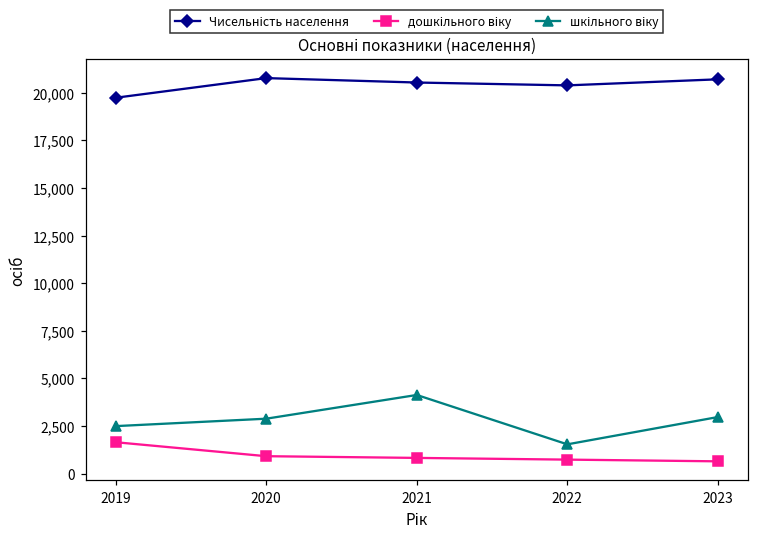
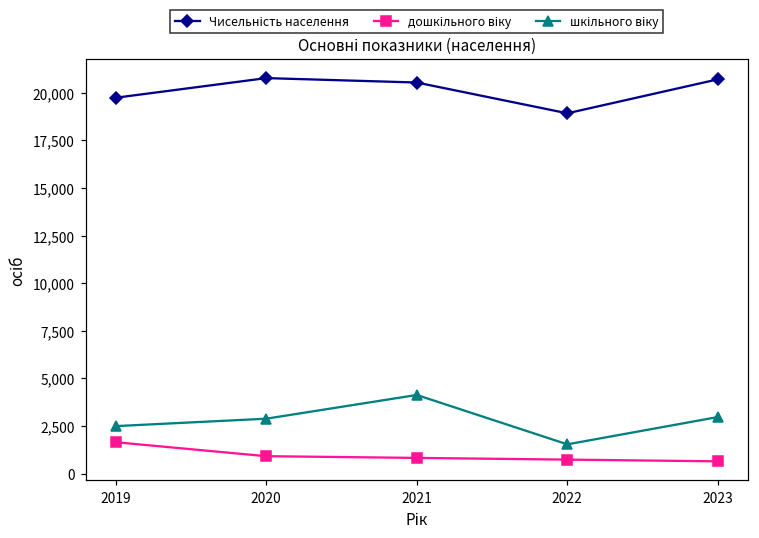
  {
    "Чисельність населення": {
      "2019": "19,700",
      "2020": "20,800",
      "2021": "20,500",
-     "2022": "20,400",
+     "2022": "18,900",
      "2023": "20,700"
    },
    "дошкільного віку": {
      "2019": "1,600",
      "2020": "900",
      "2021": "800",
      "2022": "700",
      "2023": "600"
    },
    "шкільного віку": {
      "2019": "2,500",
      "2020": "2,900",
      "2021": "4,100",
      "2022": "1,500",
      "2023": "3,000"
    }
  }
